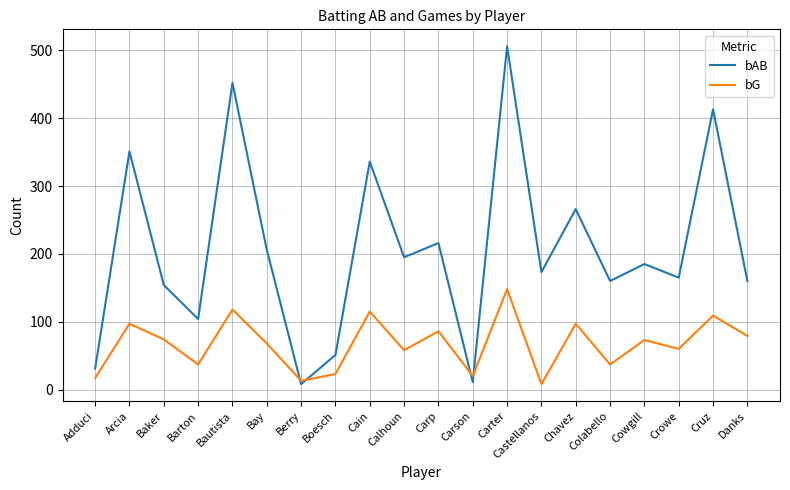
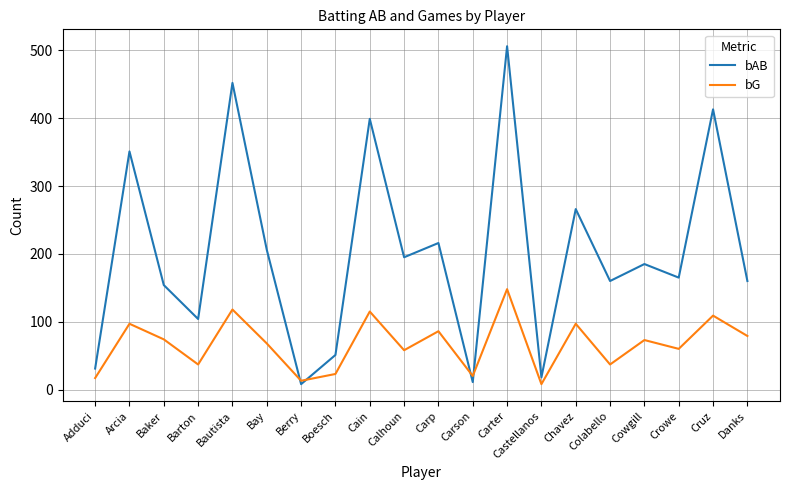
  {
    "bAB": {
      "Adduci": 30,
      "Arcia": 350,
      "Baker": 150,
      "Barton": 100,
      "Bautista": 450,
      "Bay": 210,
      "Berry": 10,
      "Boesch": 50,
-     "Cain": 340,
+     "Cain": 400,
      "Calhoun": 200,
      "Carp": 220,
      "Carson": 10,
      "Carter": 510,
-     "Castellanos": 170,
+     "Castellanos": 20,
      "Chavez": 270,
      "Colabello": 160,
      "Cowgill": 190,
      "Crowe": 170,
      "Cruz": 410,
      "Danks": 160
    },
    "bG": {
      "Adduci": 20,
      "Arcia": 100,
      "Baker": 70,
      "Barton": 40,
      "Bautista": 120,
      "Bay": 70,
      "Berry": 10,
      "Boesch": 20,
      "Cain": 120,
      "Calhoun": 60,
      "Carp": 90,
      "Carson": 20,
      "Carter": 150,
      "Castellanos": 10,
      "Chavez": 100,
      "Colabello": 40,
      "Cowgill": 70,
      "Crowe": 60,
      "Cruz": 110,
      "Danks": 80
    }
  }
